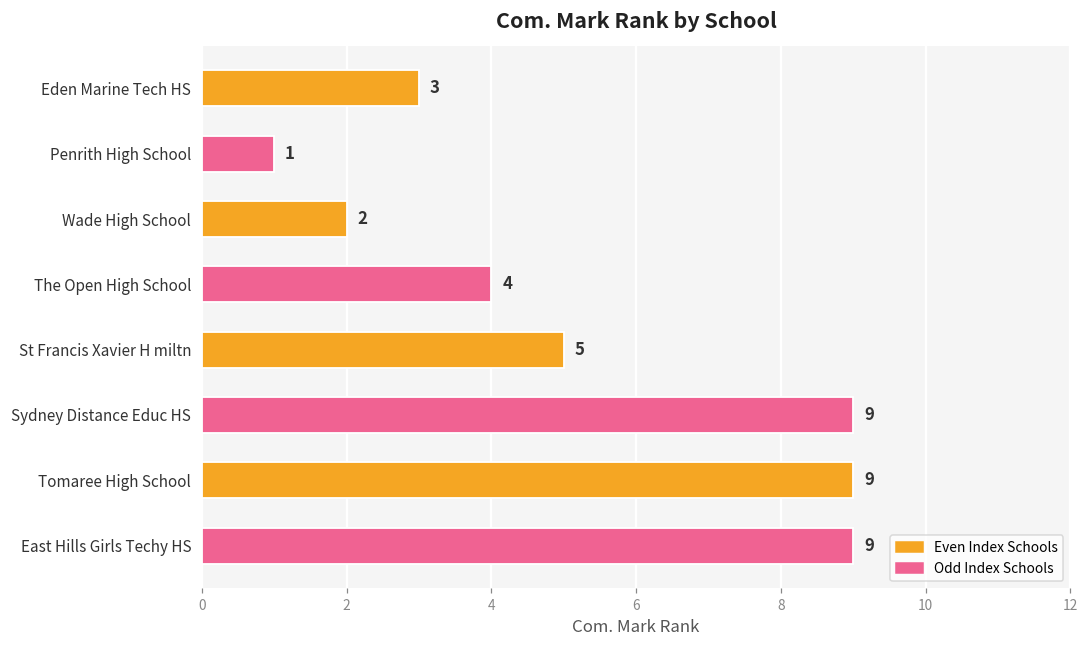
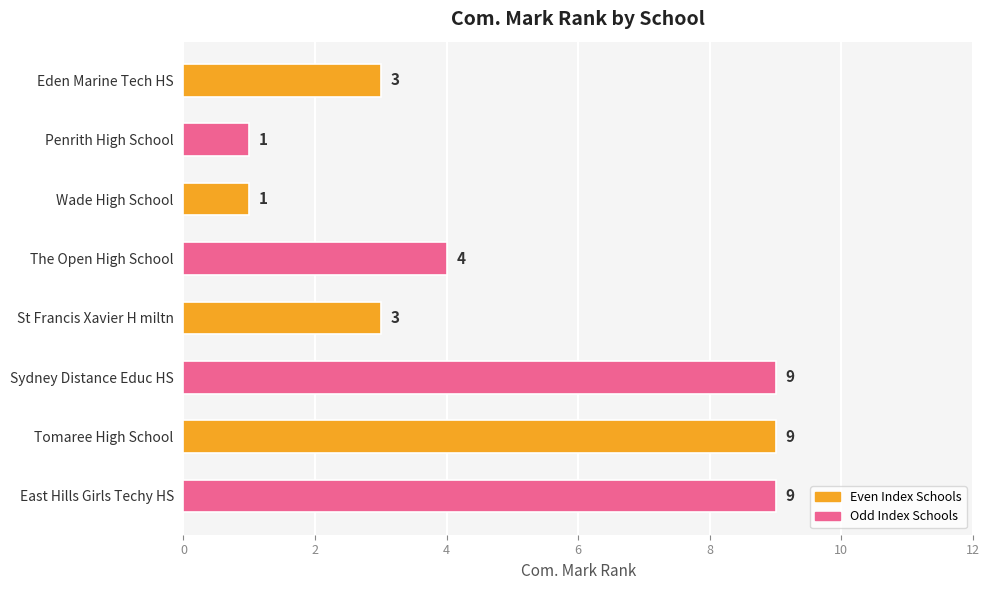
  {
    "Eden Marine Tech HS": 3,
    "Penrith High School": 1,
-   "Wade High School": 2,
+   "Wade High School": 1,
    "The Open High School": 4,
-   "St Francis Xavier H miltn": 5,
+   "St Francis Xavier H miltn": 3,
    "Sydney Distance Educ HS": 9,
    "Tomaree High School": 9,
    "East Hills Girls Techy HS": 9
  }
